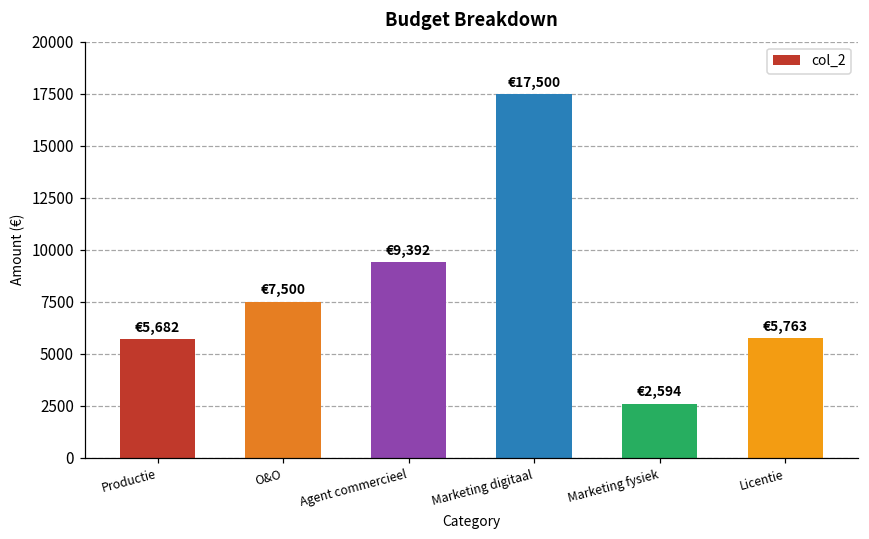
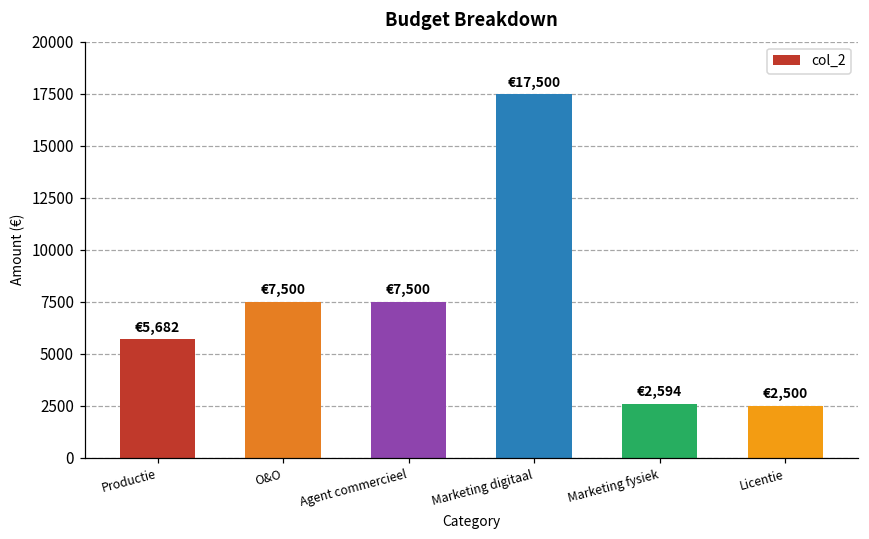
  {
    "Productie": "€5,682",
    "O&O": "€7,500",
-   "Agent commercieel": "€9,392",
+   "Agent commercieel": "€7,500",
    "Marketing digitaal": "€17,500",
    "Marketing fysiek": "€2,594",
-   "Licentie": "€5,763"
+   "Licentie": "€2,500"
  }
